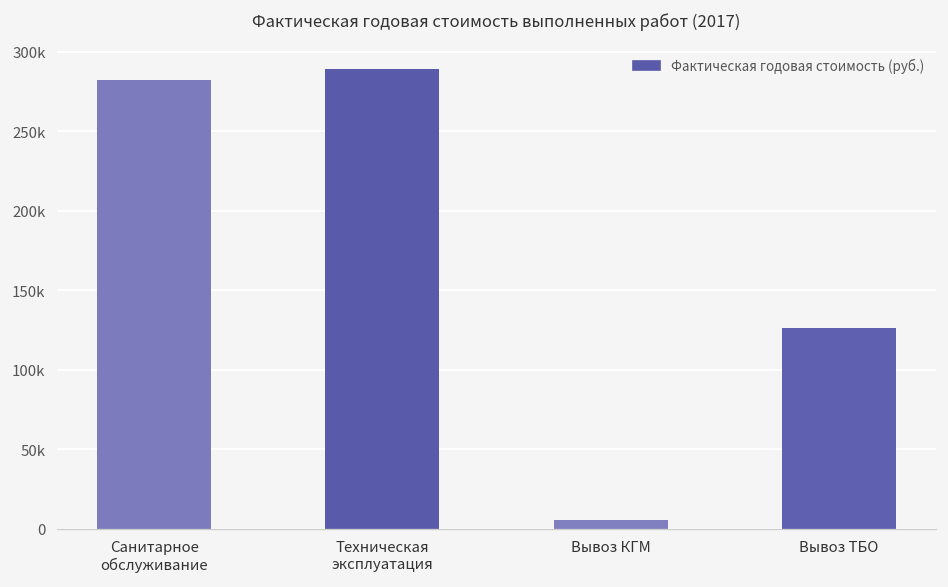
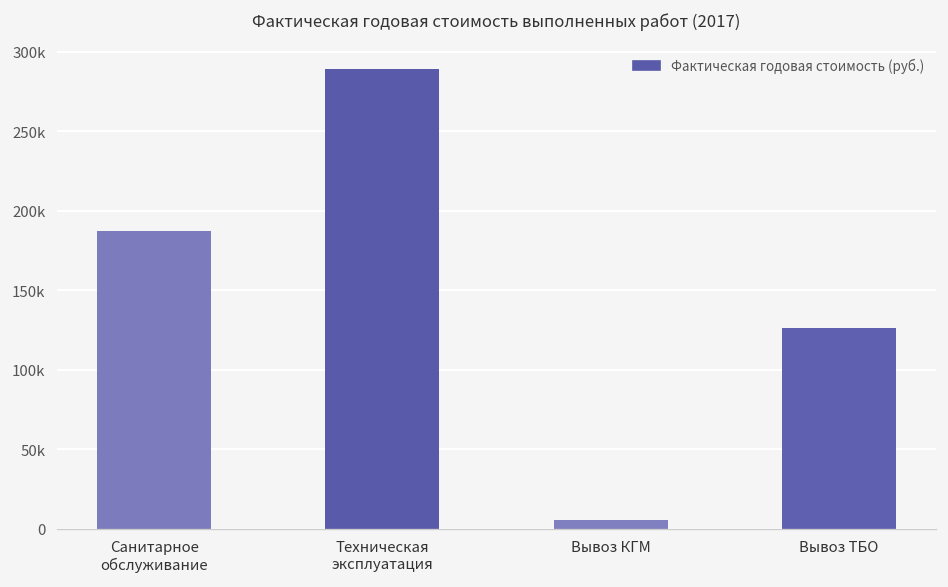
  {
-   "Санитарное обслуживание": 282000,
+   "Санитарное обслуживание": 187000,
    "Техническая эксплуатация": 289000,
    "Вывоз КГМ": 5000,
    "Вывоз ТБО": 127000
  }
